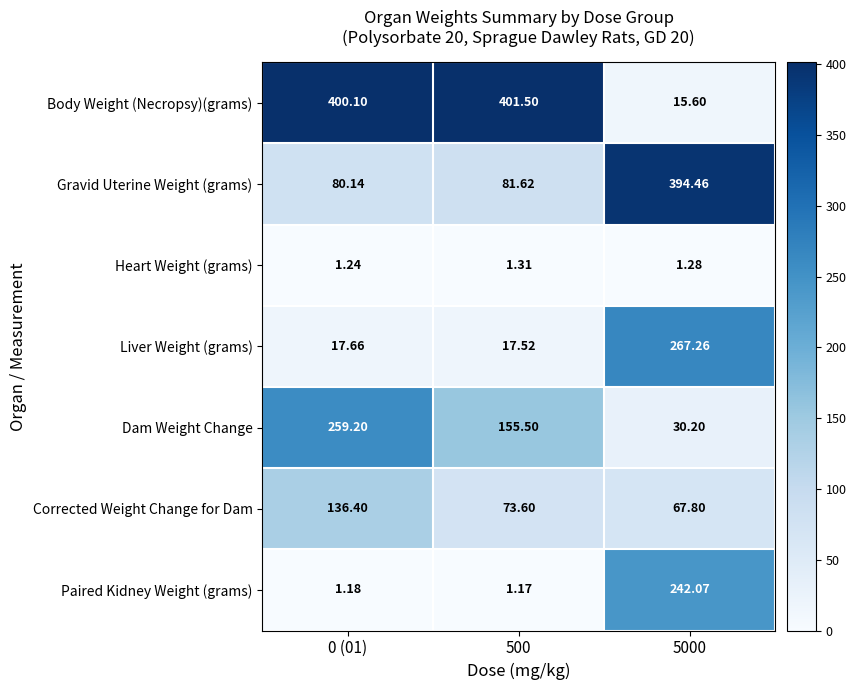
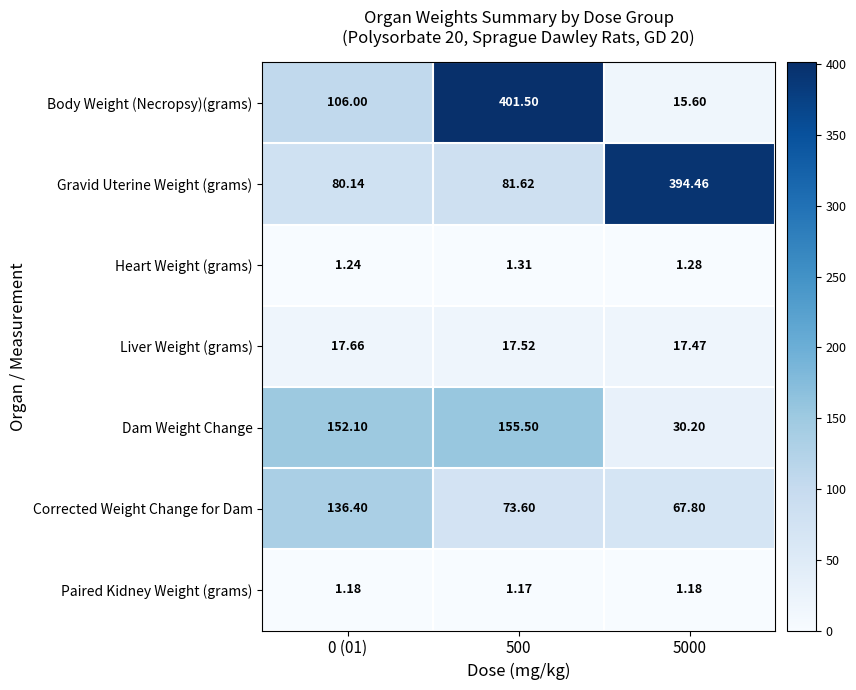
  {
    "Body Weight (Necropsy)(grams)": {
-     "0 (01)": 400.10,
+     "0 (01)": 106.00,
      "500": 401.50,
      "5000": 15.60
    },
    "Gravid Uterine Weight (grams)": {
      "0 (01)": 80.14,
      "500": 81.62,
      "5000": 394.46
    },
    "Heart Weight (grams)": {
      "0 (01)": 1.24,
      "500": 1.31,
      "5000": 1.28
    },
    "Liver Weight (grams)": {
      "0 (01)": 17.66,
      "500": 17.52,
-     "5000": 267.26
+     "5000": 17.47
    },
    "Dam Weight Change": {
-     "0 (01)": 259.20,
+     "0 (01)": 152.10,
      "500": 155.50,
      "5000": 30.20
    },
    "Corrected Weight Change for Dam": {
      "0 (01)": 136.40,
      "500": 73.60,
      "5000": 67.80
    },
    "Paired Kidney Weight (grams)": {
      "0 (01)": 1.18,
      "500": 1.17,
-     "5000": 242.07
+     "5000": 1.18
    }
  }
